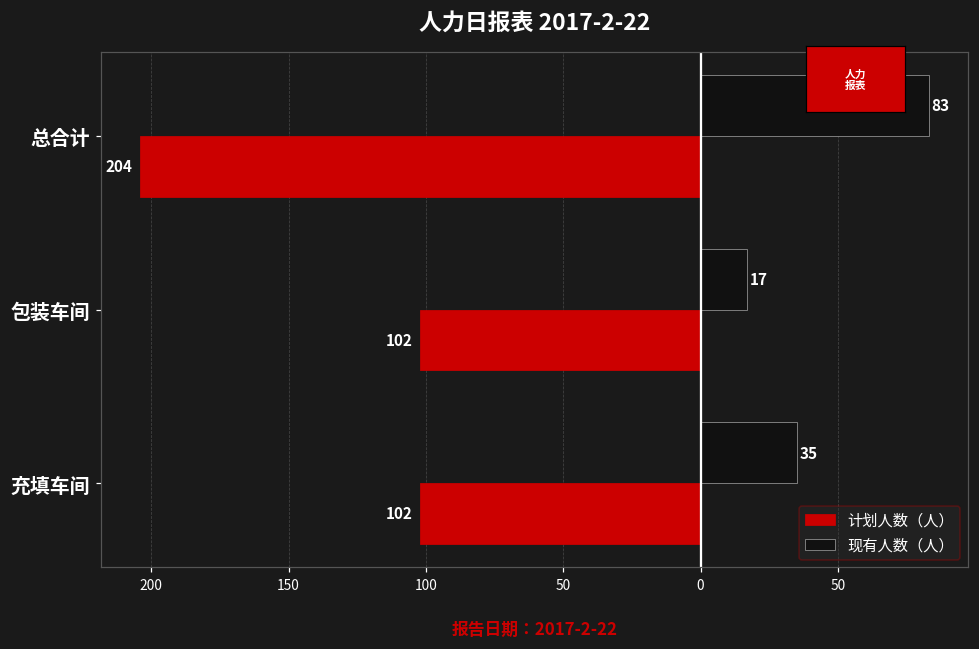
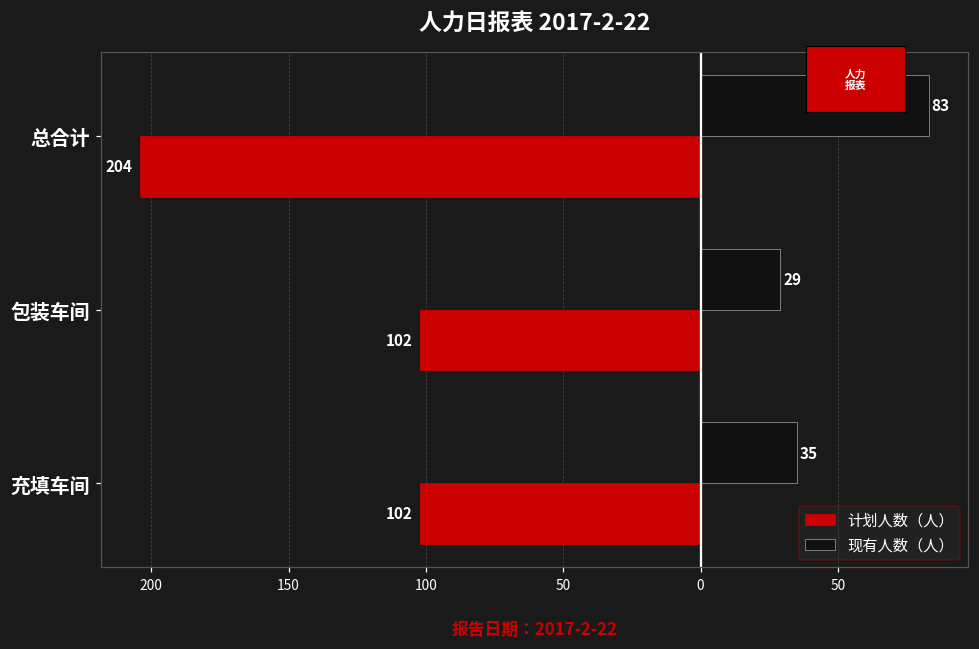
  {
    "现有人数（人）": {
      "总合计": 83,
-     "包装车间": 17,
+     "包装车间": 29,
      "充填车间": 35
    }
  }
